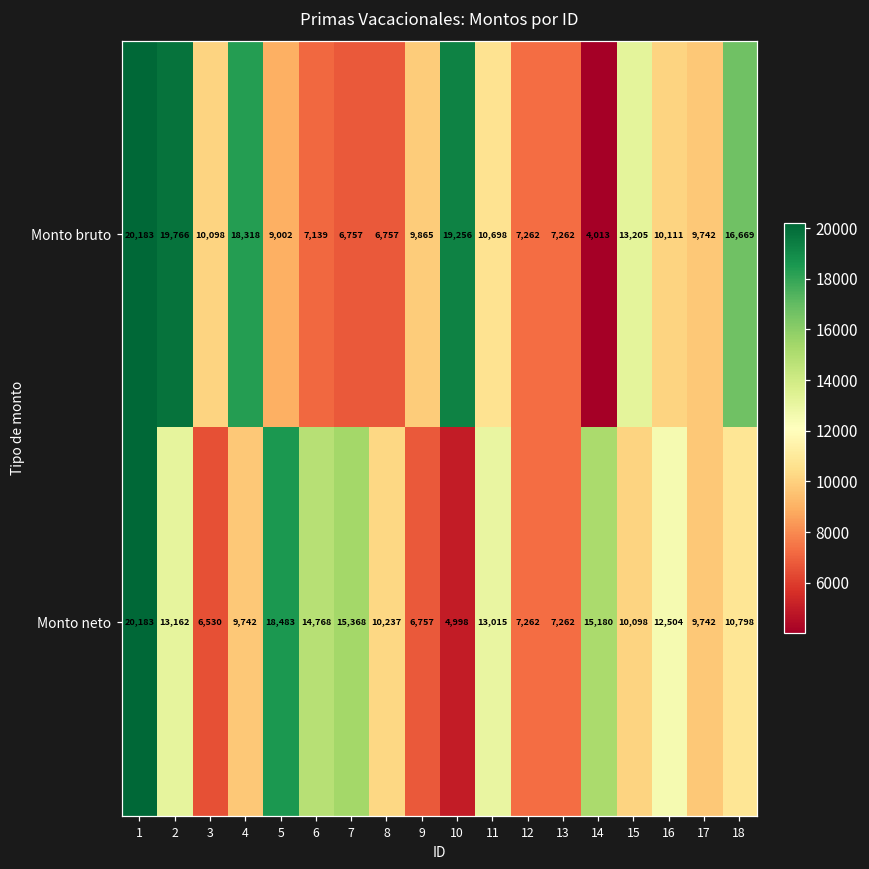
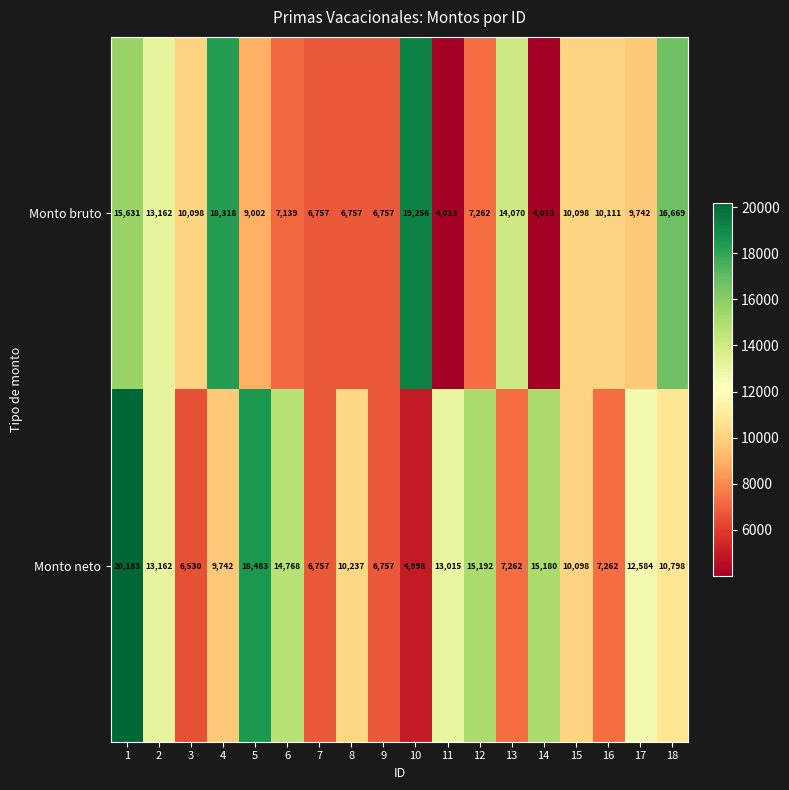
  {
    "Monto bruto": {
-     "1": "20,183",
-     "2": "19,766",
+     "1": "15,631",
+     "2": "13,162",
      "3": "10,098",
      "4": "18,318",
      "5": "9,002",
      "6": "7,139",
      "7": "6,757",
      "8": "6,757",
-     "9": "9,865",
+     "9": "6,757",
      "10": "19,256",
-     "11": "10,698",
+     "11": "4,013",
      "12": "7,262",
-     "13": "7,262",
+     "13": "14,070",
      "14": "4,013",
-     "15": "13,205",
+     "15": "10,098",
      "16": "10,111",
      "17": "9,742",
      "18": "16,669"
    },
    "Monto neto": {
      "1": "20,183",
      "2": "13,162",
      "3": "6,530",
      "4": "9,742",
      "5": "18,483",
      "6": "14,768",
-     "7": "15,368",
+     "7": "6,757",
      "8": "10,237",
      "9": "6,757",
      "10": "4,998",
      "11": "13,015",
-     "12": "7,262",
+     "12": "15,192",
      "13": "7,262",
      "14": "15,180",
      "15": "10,098",
-     "16": "12,504",
-     "17": "9,742",
+     "16": "7,262",
+     "17": "12,584",
      "18": "10,798"
    }
  }
